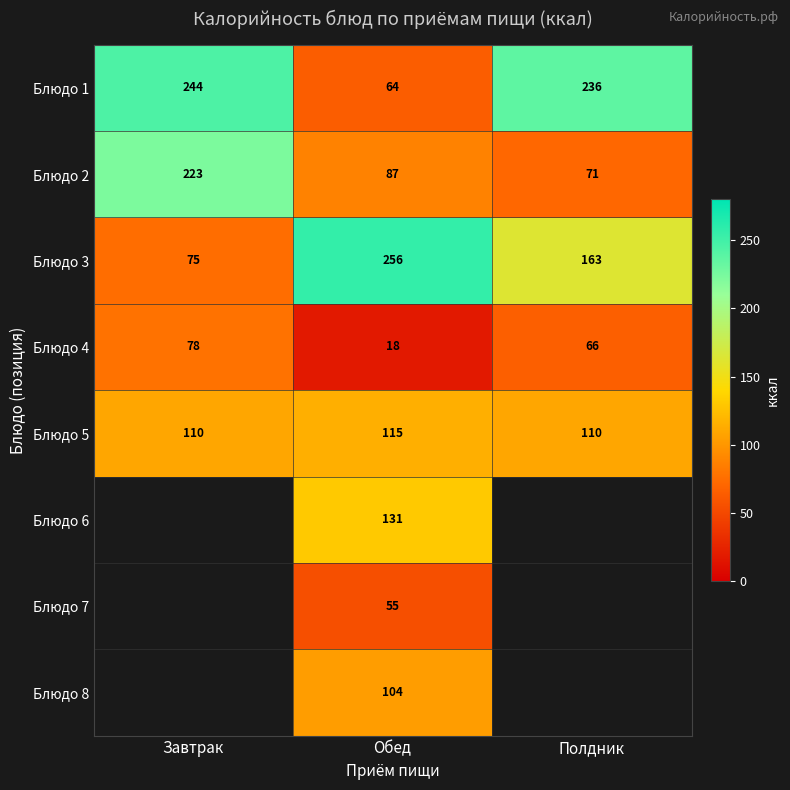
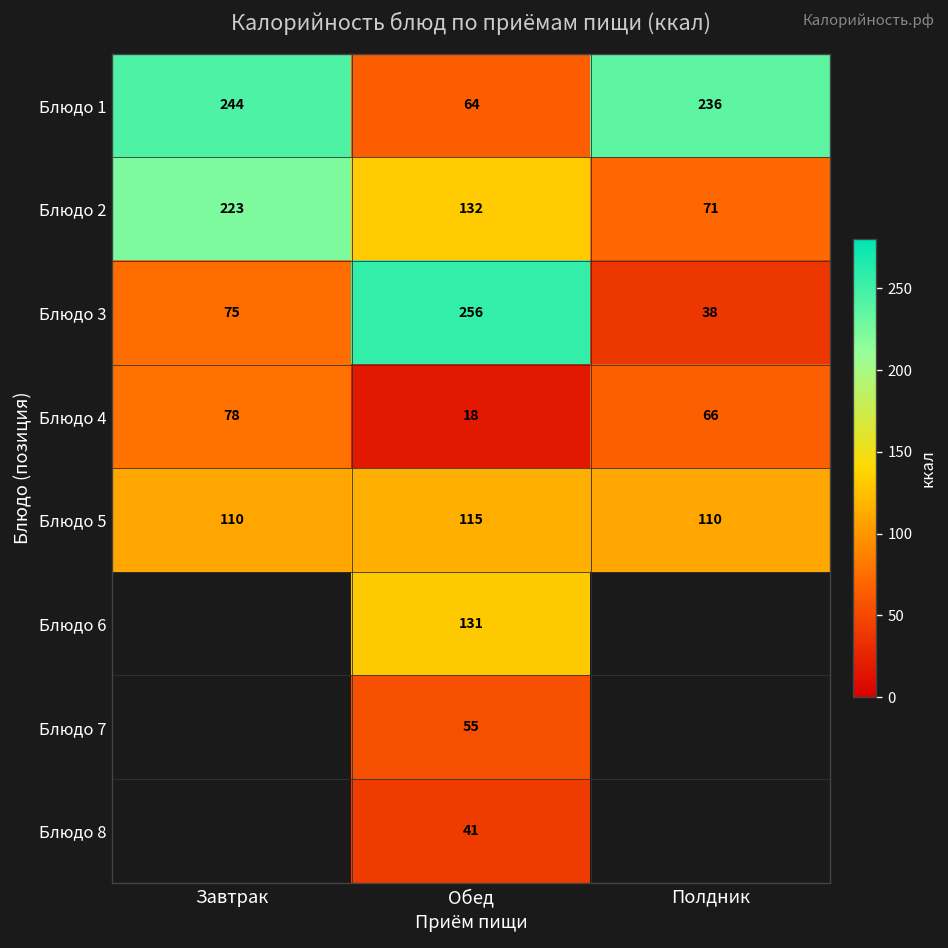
  {
    "Блюдо 1": {
      "Завтрак": 244,
      "Обед": 64,
      "Полдник": 236
    },
    "Блюдо 2": {
      "Завтрак": 223,
-     "Обед": 87,
+     "Обед": 132,
      "Полдник": 71
    },
    "Блюдо 3": {
      "Завтрак": 75,
      "Обед": 256,
-     "Полдник": 163
+     "Полдник": 38
    },
    "Блюдо 4": {
      "Завтрак": 78,
      "Обед": 18,
      "Полдник": 66
    },
    "Блюдо 5": {
      "Завтрак": 110,
      "Обед": 115,
      "Полдник": 110
    },
    "Блюдо 6": {
      "Обед": 131
    },
    "Блюдо 7": {
      "Обед": 55
    },
    "Блюдо 8": {
-     "Обед": 104
+     "Обед": 41
    }
  }
